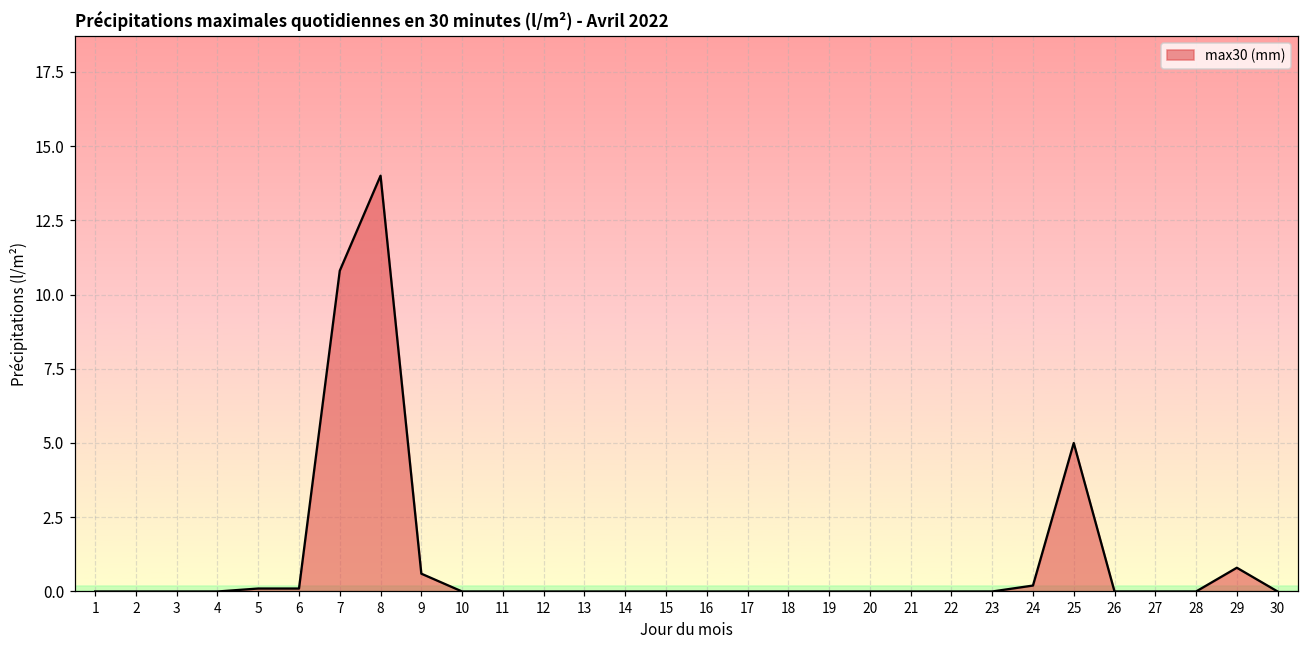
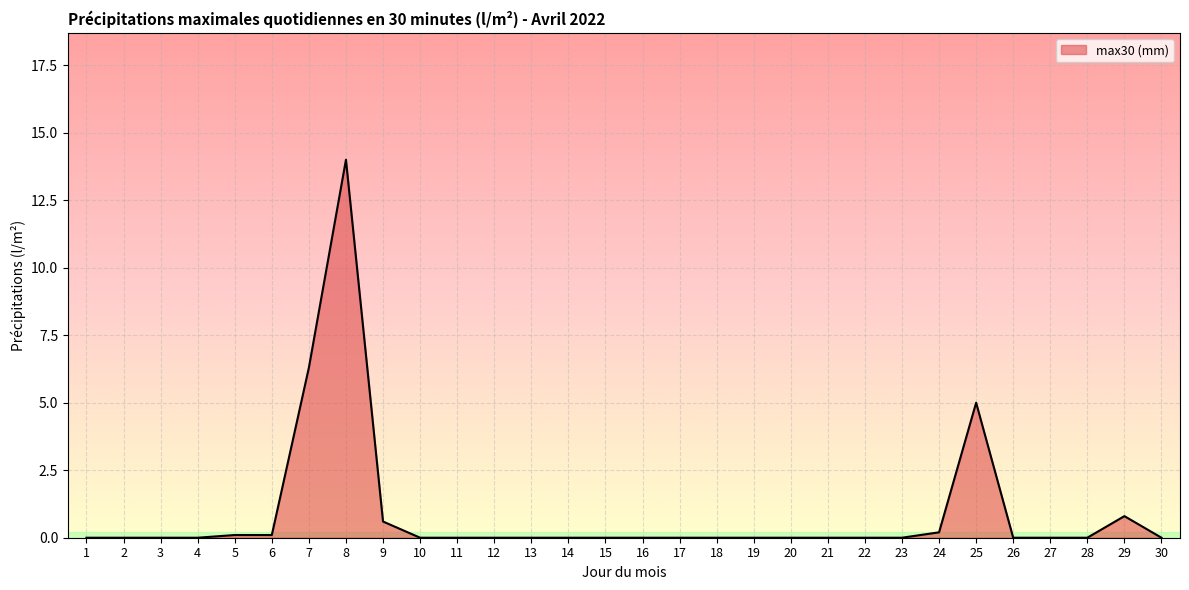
  {
-   "7": 10.8,
+   "7": 6.3,
    "8": 14.0,
    "9": 0.6,
    "25": 5.0,
    "29": 0.8
  }
